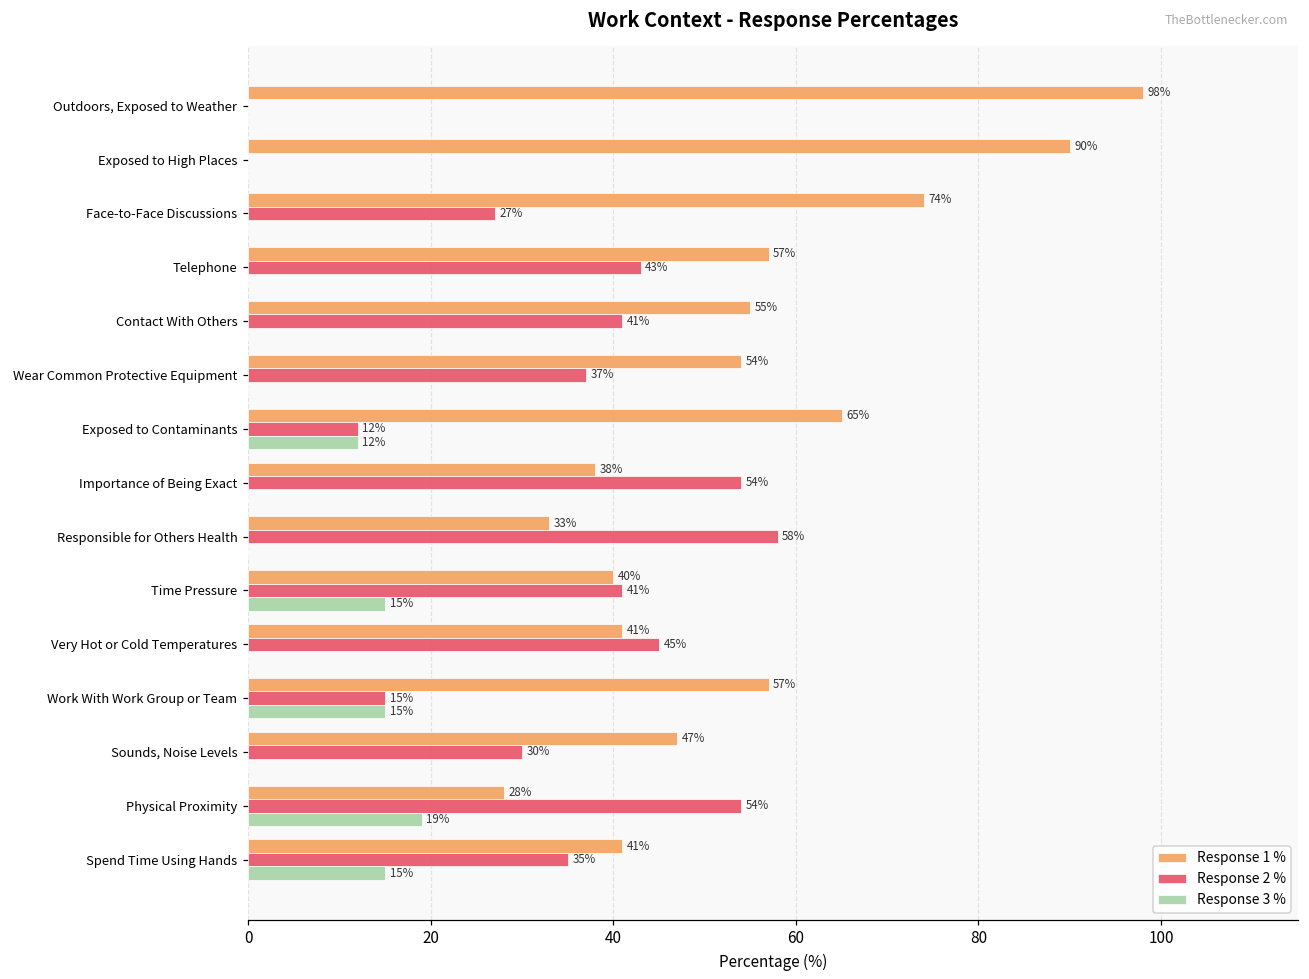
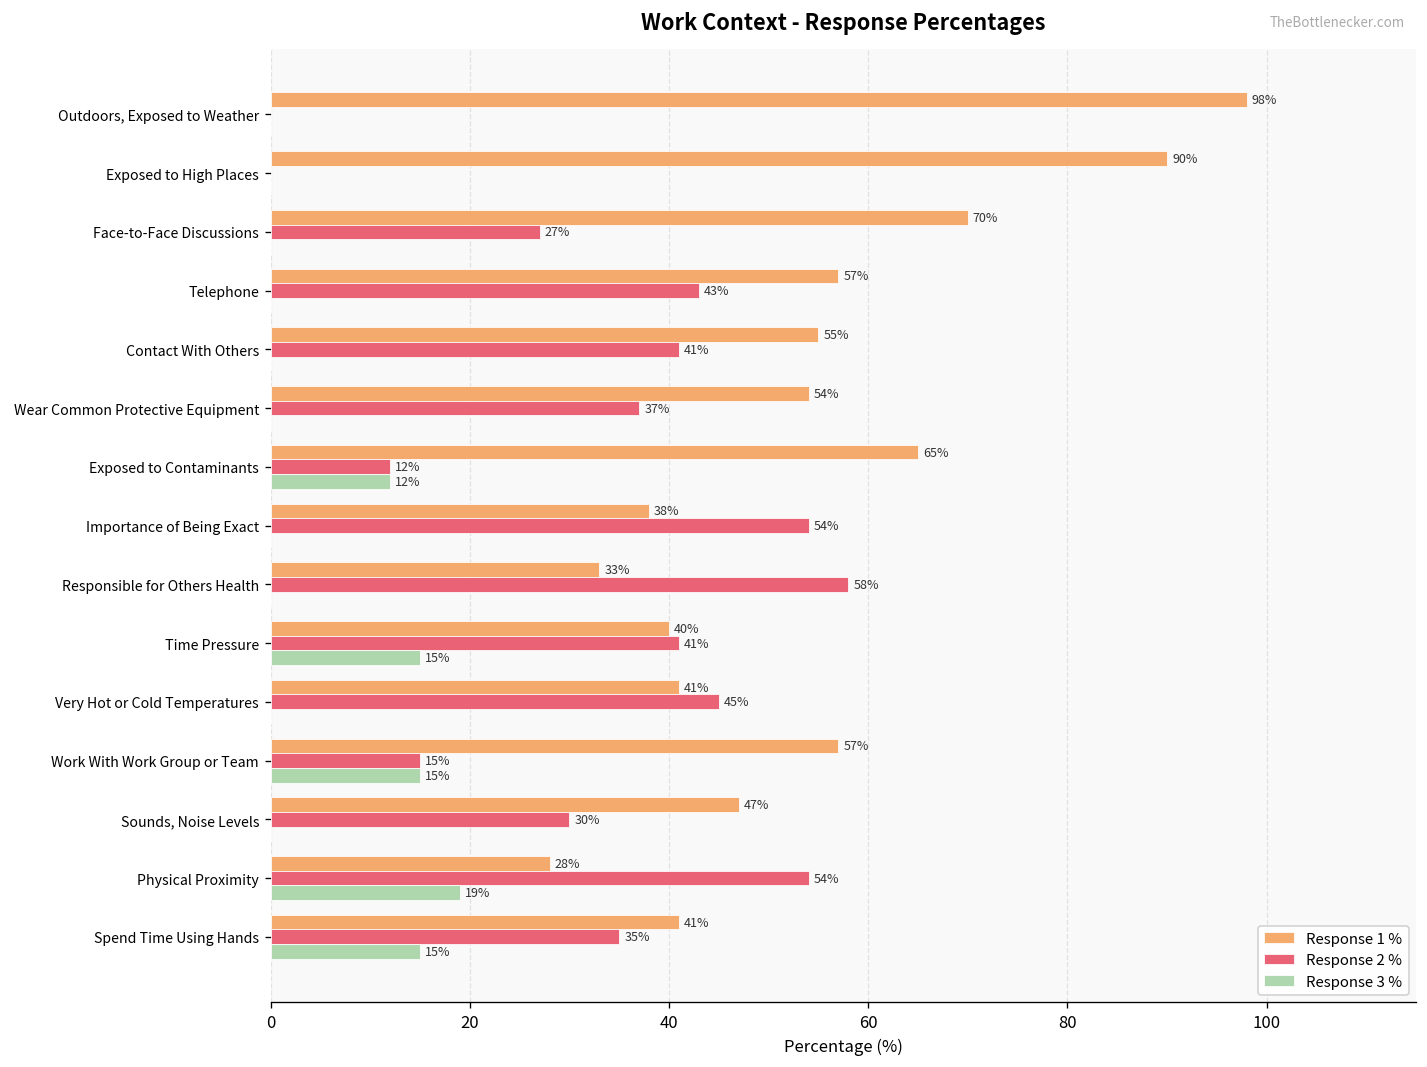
  {
    "Response 1 %": {
      "Outdoors, Exposed to Weather": "98%",
      "Exposed to High Places": "90%",
-     "Face-to-Face Discussions": "74%",
+     "Face-to-Face Discussions": "70%",
      "Telephone": "57%",
      "Contact With Others": "55%",
      "Wear Common Protective Equipment": "54%",
      "Exposed to Contaminants": "65%",
      "Importance of Being Exact": "38%",
      "Responsible for Others Health": "33%",
      "Time Pressure": "40%",
      "Very Hot or Cold Temperatures": "41%",
      "Work With Work Group or Team": "57%",
      "Sounds, Noise Levels": "47%",
      "Physical Proximity": "28%",
      "Spend Time Using Hands": "41%"
    },
    "Response 2 %": {
      "Face-to-Face Discussions": "27%",
      "Telephone": "43%",
      "Contact With Others": "41%",
      "Wear Common Protective Equipment": "37%",
      "Exposed to Contaminants": "12%",
      "Importance of Being Exact": "54%",
      "Responsible for Others Health": "58%",
      "Time Pressure": "41%",
      "Very Hot or Cold Temperatures": "45%",
      "Work With Work Group or Team": "15%",
      "Sounds, Noise Levels": "30%",
      "Physical Proximity": "54%",
      "Spend Time Using Hands": "35%"
    },
    "Response 3 %": {
      "Exposed to Contaminants": "12%",
      "Time Pressure": "15%",
      "Work With Work Group or Team": "15%",
      "Physical Proximity": "19%",
      "Spend Time Using Hands": "15%"
    }
  }
